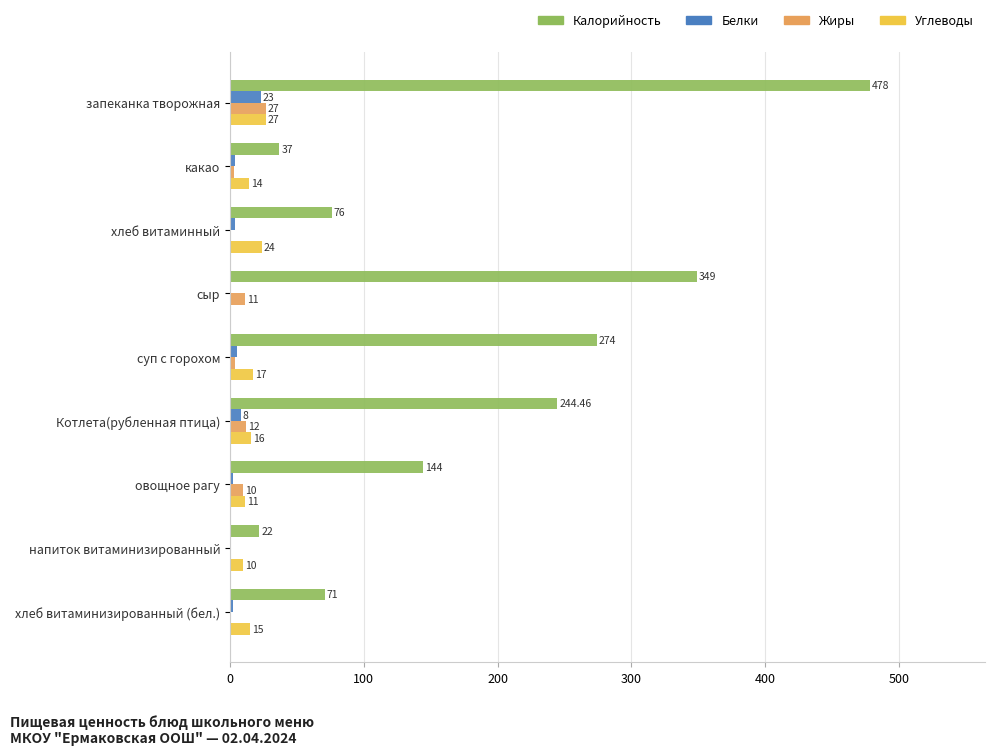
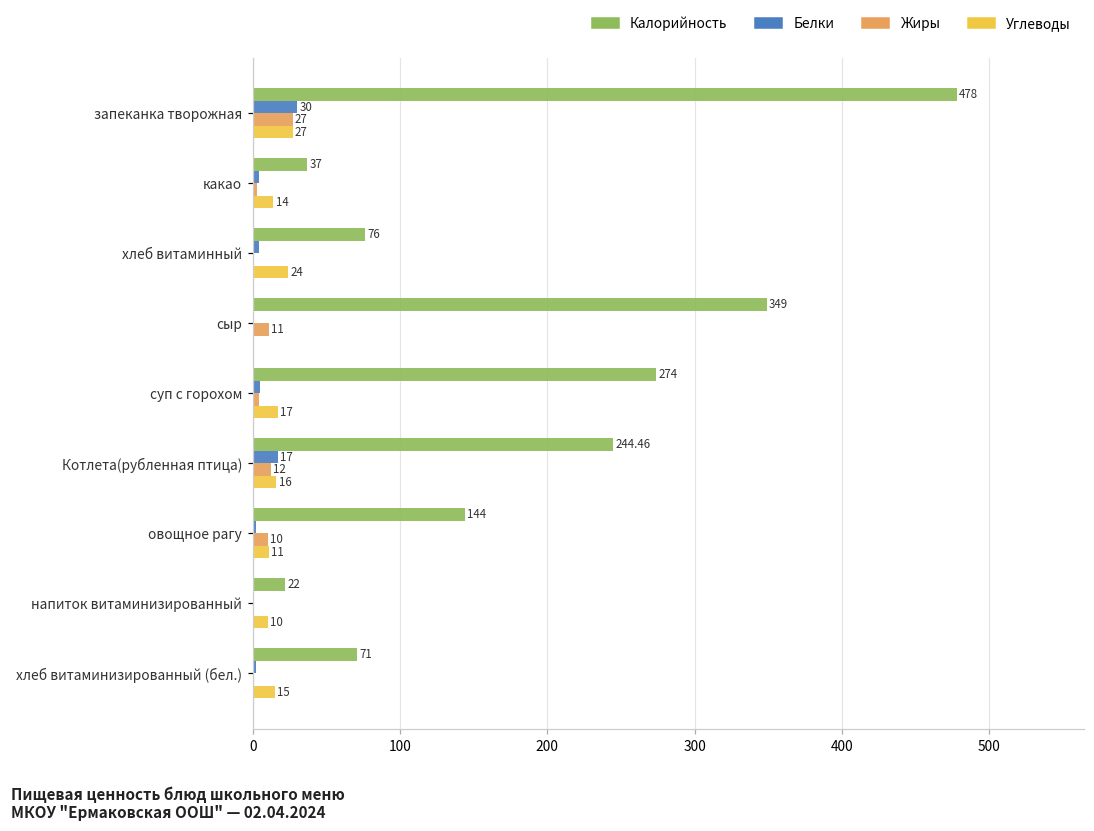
  {
    "Калорийность": {
      "запеканка творожная": 478,
      "какао": 37,
      "хлеб витаминный": 76,
      "сыр": 349,
      "суп с горохом": 274,
      "Котлета(рубленная птица)": 244.46,
      "овощное рагу": 144,
      "напиток витаминизированный": 22,
      "хлеб витаминизированный (бел.)": 71
    },
    "Белки": {
-     "запеканка творожная": 23,
-     "Котлета(рубленная птица)": 8
+     "запеканка творожная": 30,
+     "Котлета(рубленная птица)": 17
    }
  }
